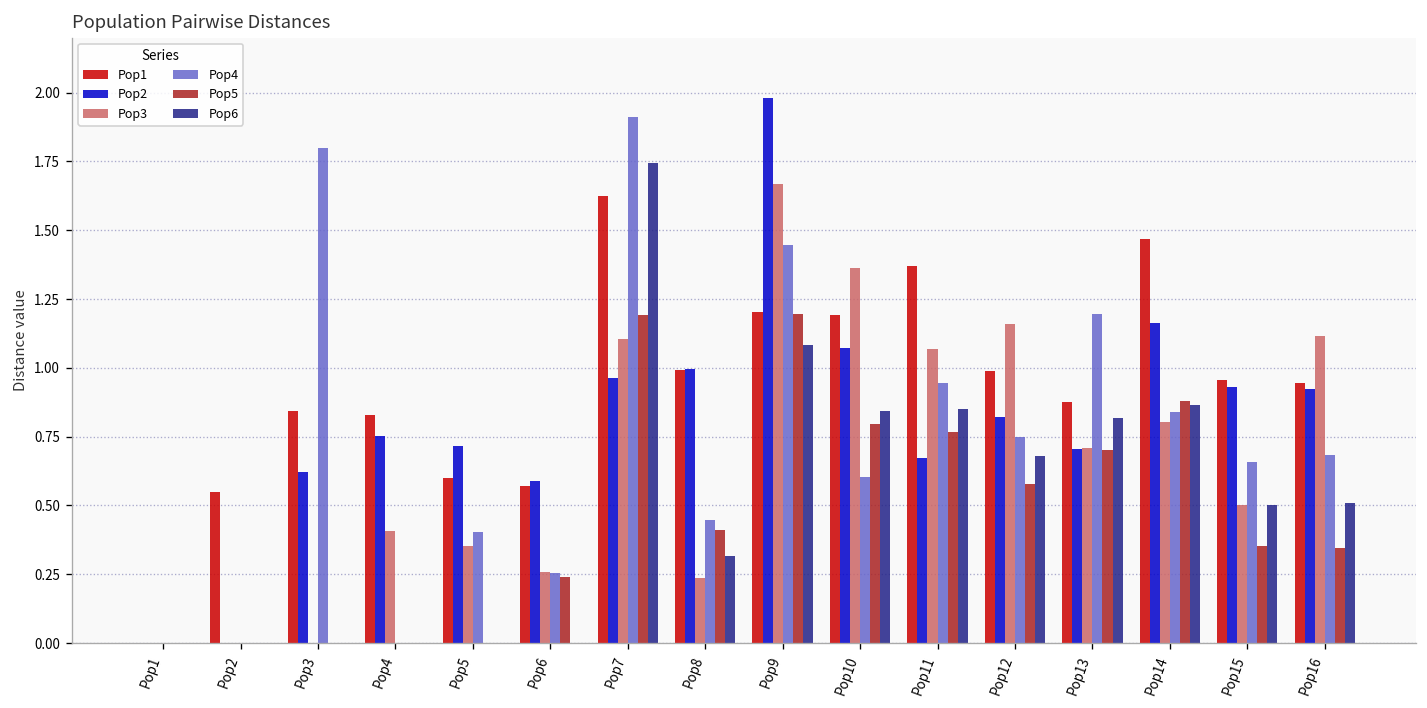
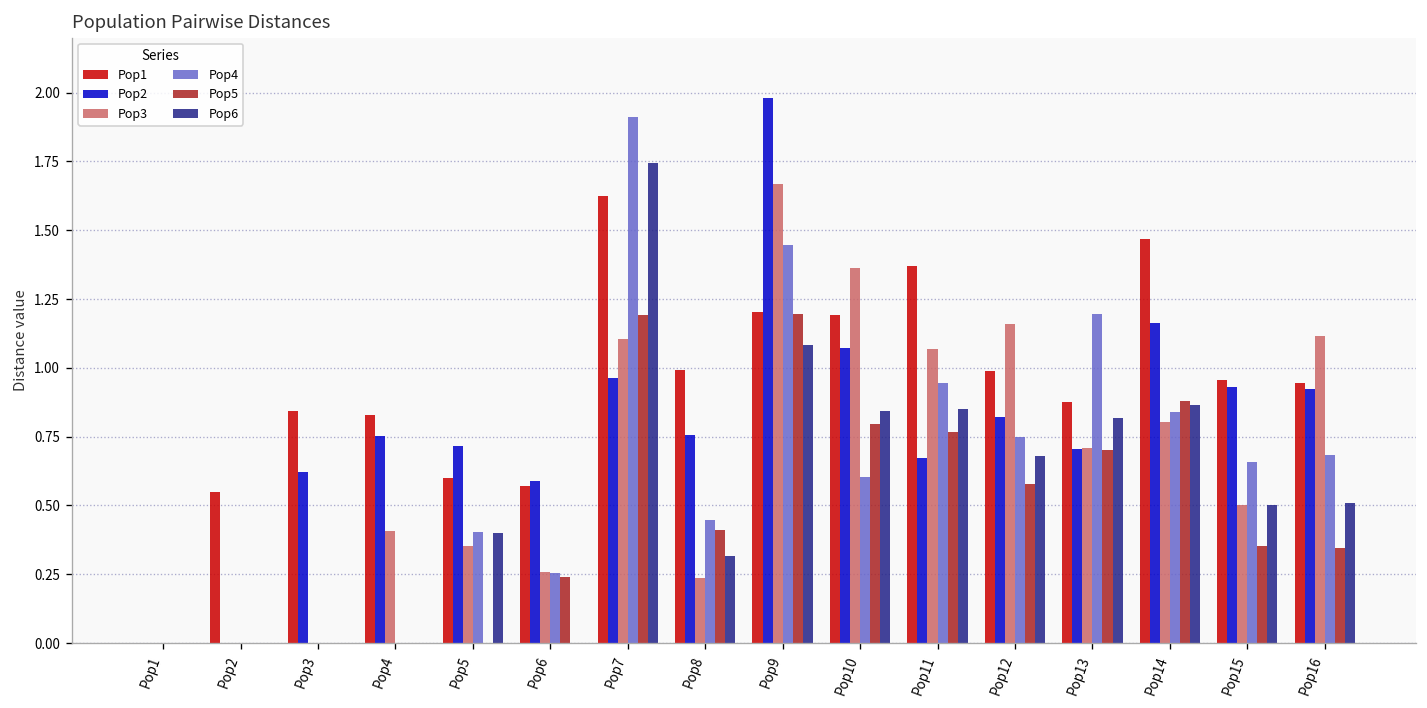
  {
    "Pop2": {
      "Pop1": 0.00,
      "Pop2": 0.00,
      "Pop3": 0.62,
      "Pop4": 0.75,
      "Pop5": 0.72,
      "Pop6": 0.59,
      "Pop7": 0.96,
-     "Pop8": 1.00,
+     "Pop8": 0.76,
      "Pop9": 1.98,
      "Pop10": 1.07,
      "Pop11": 0.67,
      "Pop12": 0.82,
      "Pop13": 0.70,
      "Pop14": 1.16,
      "Pop15": 0.93,
      "Pop16": 0.92
    },
    "Pop3": {
      "Pop1": 0.00,
      "Pop2": 0.00,
      "Pop3": 0.00,
      "Pop4": 0.41,
      "Pop5": 0.35,
      "Pop6": 0.26,
      "Pop7": 1.10,
      "Pop8": 0.24,
      "Pop9": 1.67,
      "Pop10": 1.36,
      "Pop11": 1.07,
      "Pop12": 1.16,
      "Pop13": 0.71,
      "Pop14": 0.80,
      "Pop15": 0.50,
      "Pop16": 1.12
    },
    "Pop4": {
      "Pop1": 0.0,
      "Pop2": 0.0,
-     "Pop3": 1.8,
+     "Pop3": 0.0,
      "Pop4": 0.0,
      "Pop5": 0.4,
      "Pop6": 0.26,
      "Pop7": 1.91,
      "Pop8": 0.45,
      "Pop9": 1.45,
      "Pop10": 0.6,
      "Pop11": 0.95,
      "Pop12": 0.75,
      "Pop13": 1.2,
      "Pop14": 0.84,
      "Pop15": 0.66,
      "Pop16": 0.68
    },
    "Pop6": {
      "Pop1": 0.0,
      "Pop2": 0.0,
      "Pop3": 0.0,
      "Pop4": 0.0,
-     "Pop5": 0.0,
+     "Pop5": 0.4,
      "Pop6": 0.0,
      "Pop7": 1.75,
      "Pop8": 0.32,
      "Pop9": 1.08,
      "Pop10": 0.84,
      "Pop11": 0.85,
      "Pop12": 0.68,
      "Pop13": 0.82,
      "Pop14": 0.86,
      "Pop15": 0.5,
      "Pop16": 0.5
    }
  }
